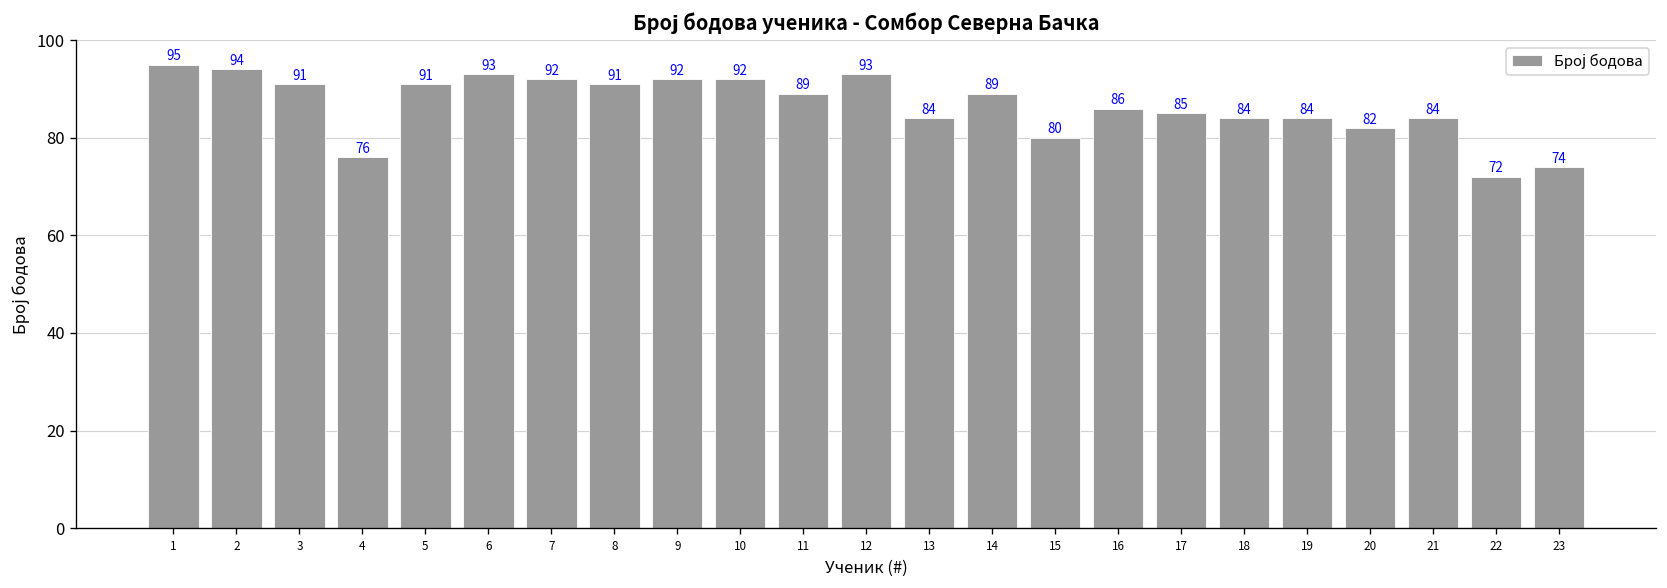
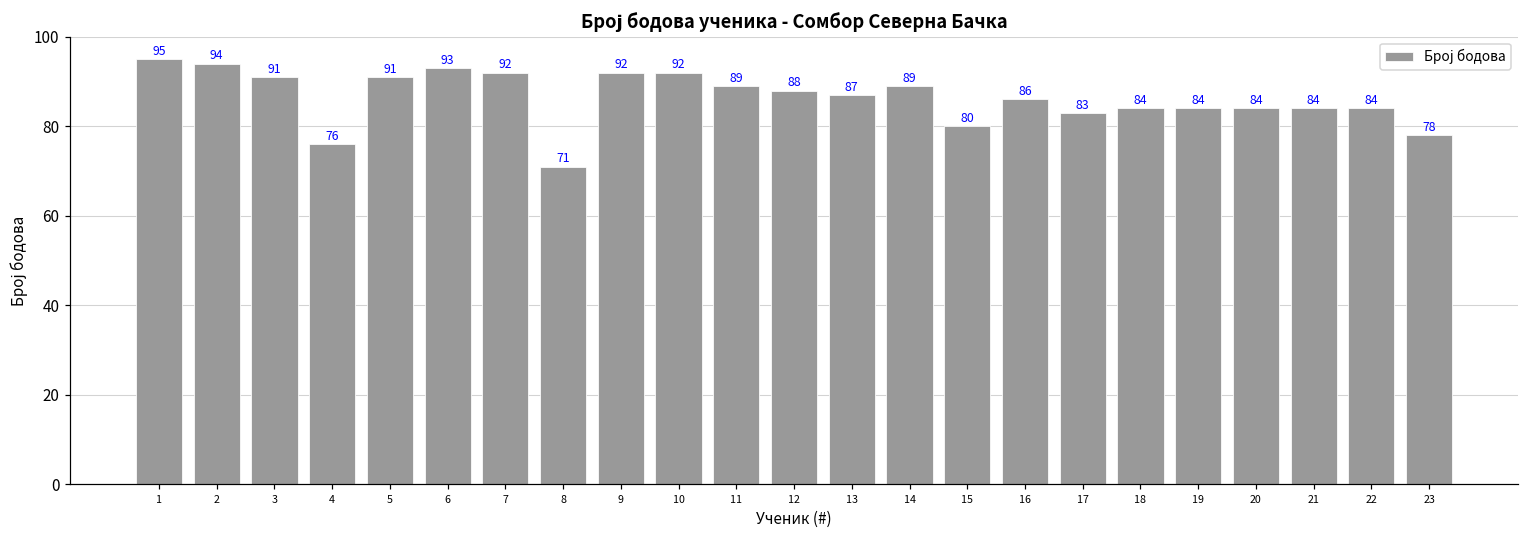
  {
    "1": 95,
    "2": 94,
    "3": 91,
    "4": 76,
    "5": 91,
    "6": 93,
    "7": 92,
-   "8": 91,
+   "8": 71,
    "9": 92,
    "10": 92,
    "11": 89,
-   "12": 93,
-   "13": 84,
+   "12": 88,
+   "13": 87,
    "14": 89,
    "15": 80,
    "16": 86,
-   "17": 85,
+   "17": 83,
    "18": 84,
    "19": 84,
-   "20": 82,
+   "20": 84,
    "21": 84,
-   "22": 72,
-   "23": 74
+   "22": 84,
+   "23": 78
  }
